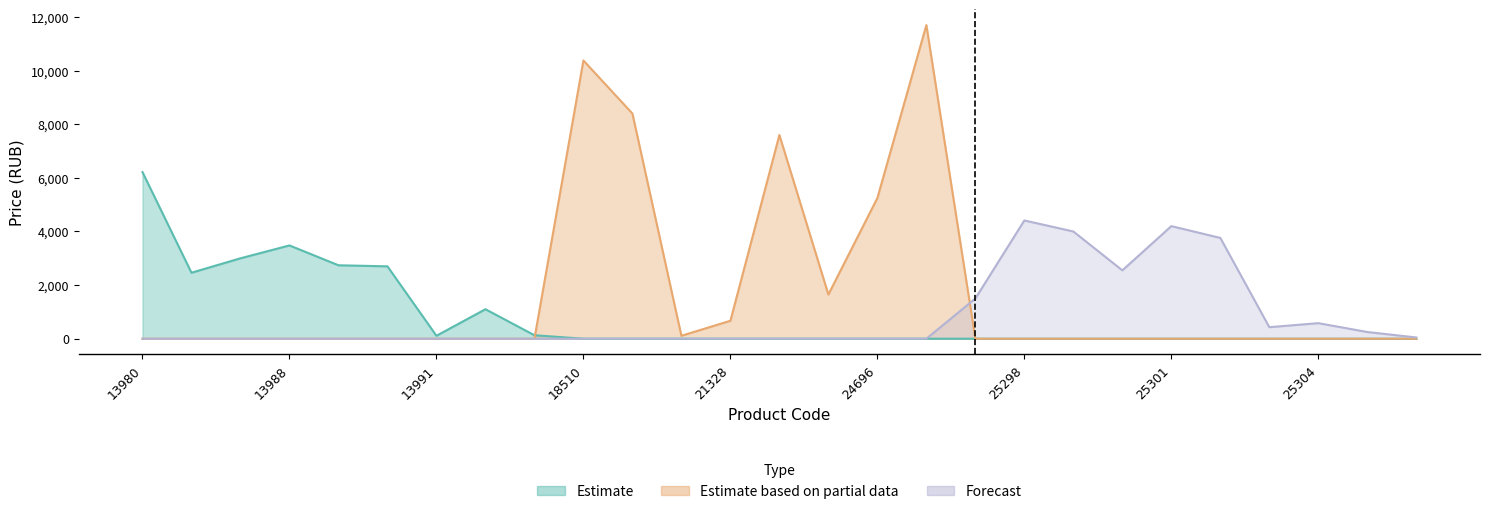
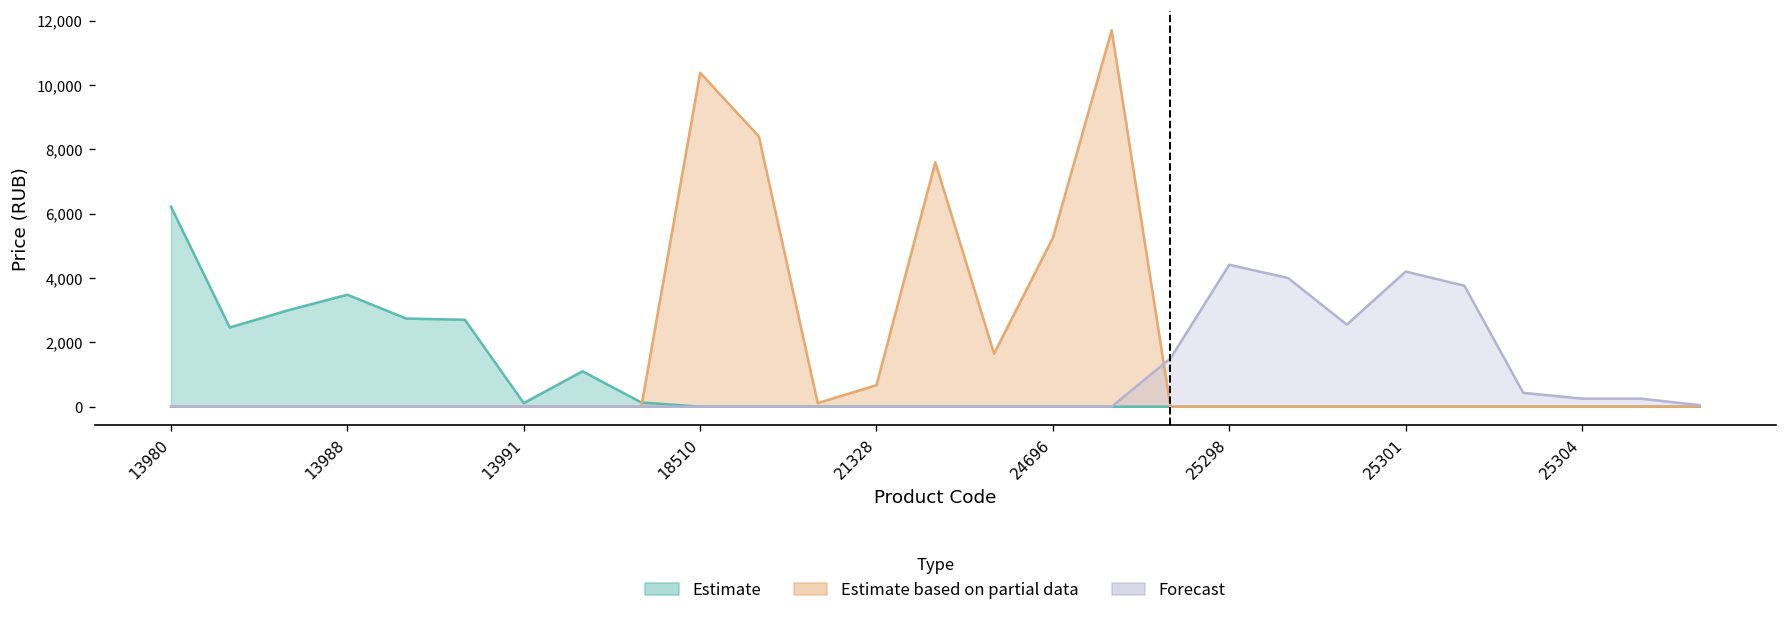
  {
    "Estimate": {
      "13980": "6,200",
      "13988": "3,500",
      "13991": "100"
    },
    "Estimate based on partial data": {
      "18510": "10,400",
      "21328": "700",
      "24696": "5,200"
    },
    "Forecast": {
      "25298": "4,400",
      "25301": "4,200",
-     "25304": "600"
+     "25304": "300"
    }
  }
